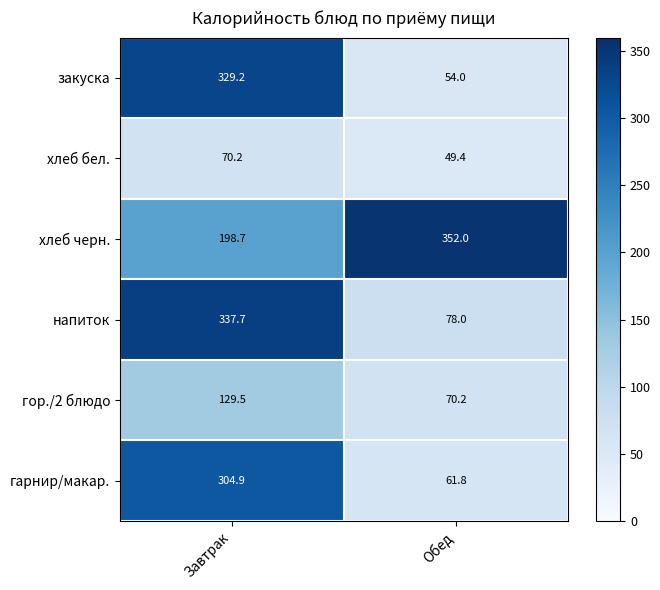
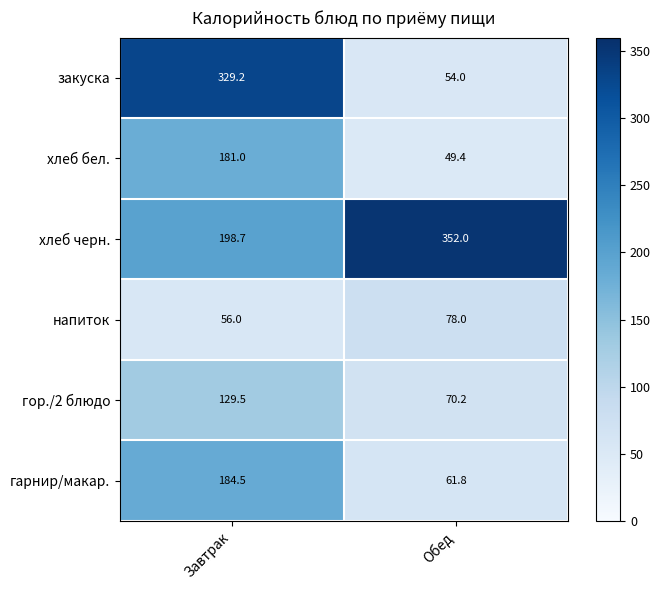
  {
    "закуска": {
      "Завтрак": 329.2,
      "Обед": 54.0
    },
    "хлеб бел.": {
-     "Завтрак": 70.2,
+     "Завтрак": 181.0,
      "Обед": 49.4
    },
    "хлеб черн.": {
      "Завтрак": 198.7,
      "Обед": 352.0
    },
    "напиток": {
-     "Завтрак": 337.7,
+     "Завтрак": 56.0,
      "Обед": 78.0
    },
    "гор./2 блюдо": {
      "Завтрак": 129.5,
      "Обед": 70.2
    },
    "гарнир/макар.": {
-     "Завтрак": 304.9,
+     "Завтрак": 184.5,
      "Обед": 61.8
    }
  }
